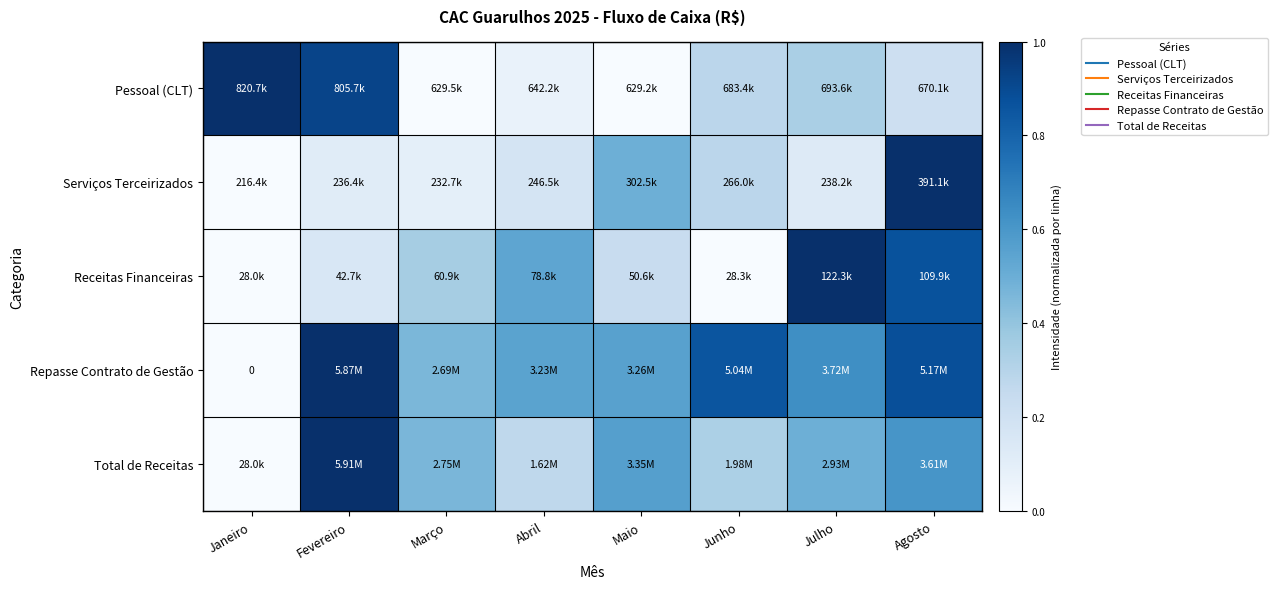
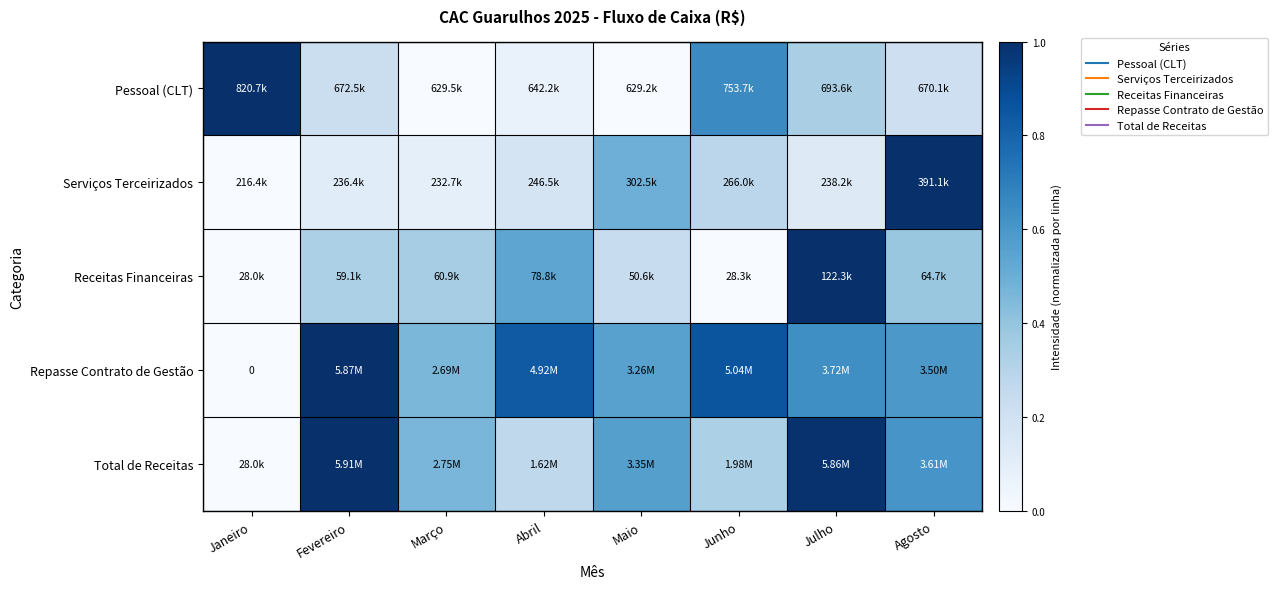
  {
    "Pessoal (CLT)": {
      "Janeiro": "820.7k",
-     "Fevereiro": "805.7k",
+     "Fevereiro": "672.5k",
      "Março": "629.5k",
      "Abril": "642.2k",
      "Maio": "629.2k",
-     "Junho": "683.4k",
+     "Junho": "753.7k",
      "Julho": "693.6k",
      "Agosto": "670.1k"
    },
    "Serviços Terceirizados": {
      "Janeiro": "216.4k",
      "Fevereiro": "236.4k",
      "Março": "232.7k",
      "Abril": "246.5k",
      "Maio": "302.5k",
      "Junho": "266.0k",
      "Julho": "238.2k",
      "Agosto": "391.1k"
    },
    "Receitas Financeiras": {
      "Janeiro": "28.0k",
-     "Fevereiro": "42.7k",
+     "Fevereiro": "59.1k",
      "Março": "60.9k",
      "Abril": "78.8k",
      "Maio": "50.6k",
      "Junho": "28.3k",
      "Julho": "122.3k",
-     "Agosto": "109.9k"
+     "Agosto": "64.7k"
    },
    "Repasse Contrato de Gestão": {
      "Janeiro": "0",
      "Fevereiro": "5.87M",
      "Março": "2.69M",
-     "Abril": "3.23M",
+     "Abril": "4.92M",
      "Maio": "3.26M",
      "Junho": "5.04M",
      "Julho": "3.72M",
-     "Agosto": "5.17M"
+     "Agosto": "3.50M"
    },
    "Total de Receitas": {
      "Janeiro": "28.0k",
      "Fevereiro": "5.91M",
      "Março": "2.75M",
      "Abril": "1.62M",
      "Maio": "3.35M",
      "Junho": "1.98M",
-     "Julho": "2.93M",
+     "Julho": "5.86M",
      "Agosto": "3.61M"
    }
  }
